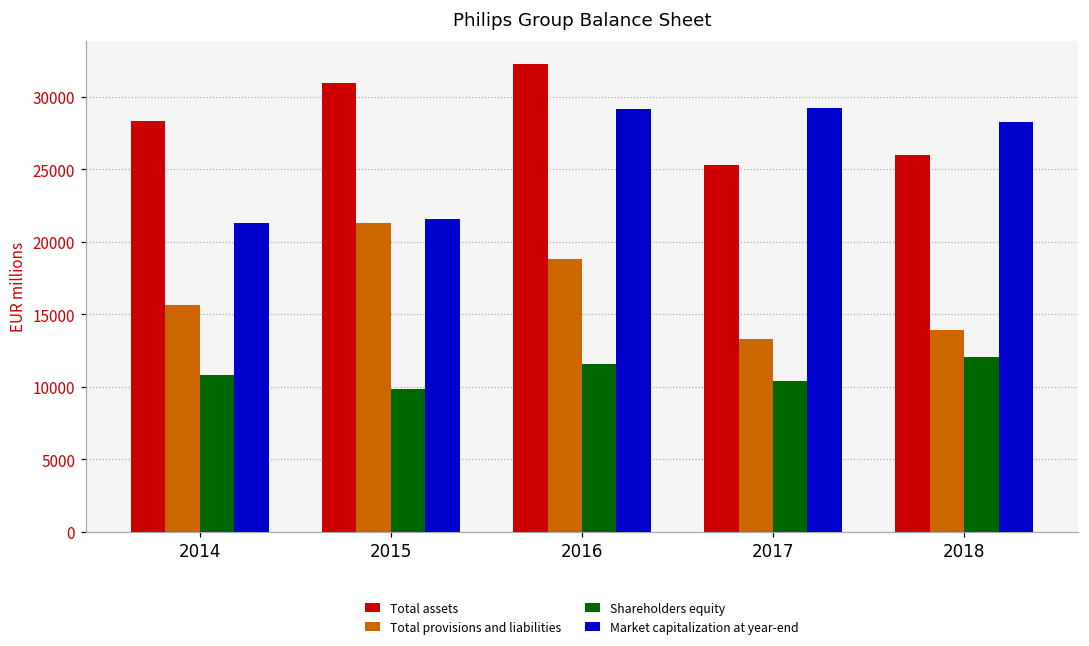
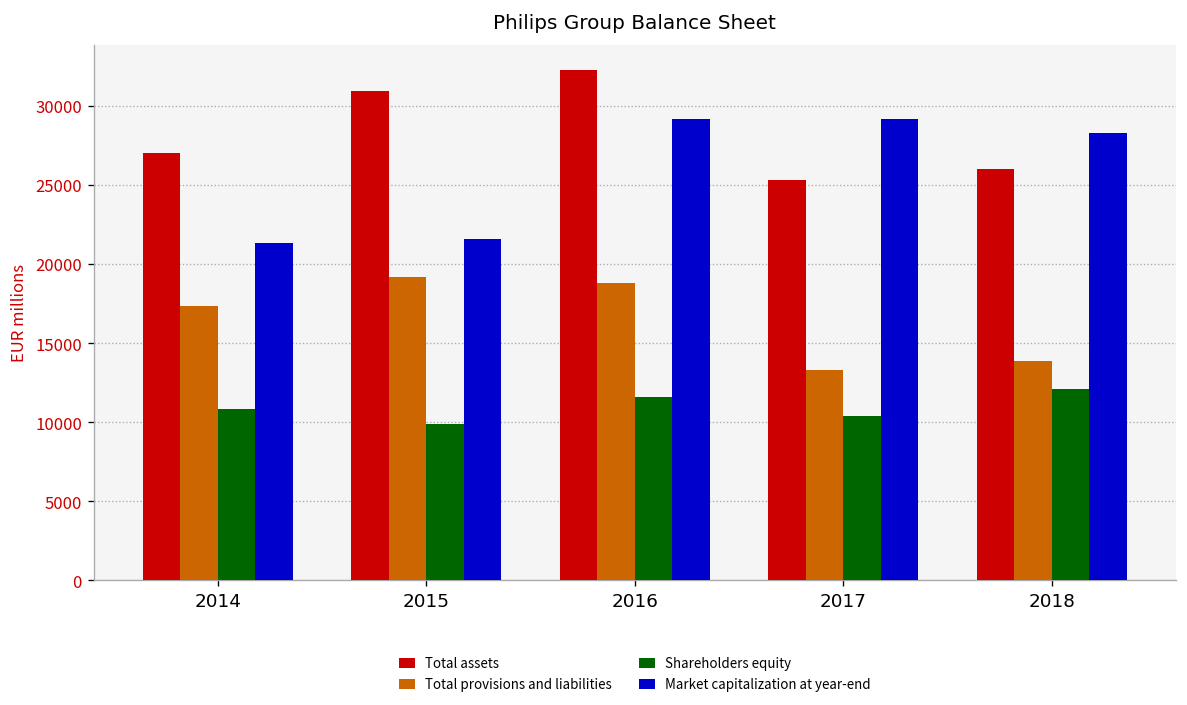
  {
    "Total assets": {
-     "2014": 28300,
+     "2014": 27100,
      "2015": 30900,
      "2016": 32300,
      "2017": 25300,
      "2018": 26000
    },
    "Total provisions and liabilities": {
-     "2014": 15700,
-     "2015": 21300,
+     "2014": 17400,
+     "2015": 19200,
      "2016": 18800,
      "2017": 13300,
      "2018": 13900
    },
    "Shareholders equity": {
      "2014": 10800,
      "2015": 9900,
      "2016": 11600,
      "2017": 10400,
      "2018": 12100
    },
    "Market capitalization at year-end": {
      "2014": 21300,
      "2015": 21600,
      "2016": 29200,
      "2017": 29200,
      "2018": 28300
    }
  }
